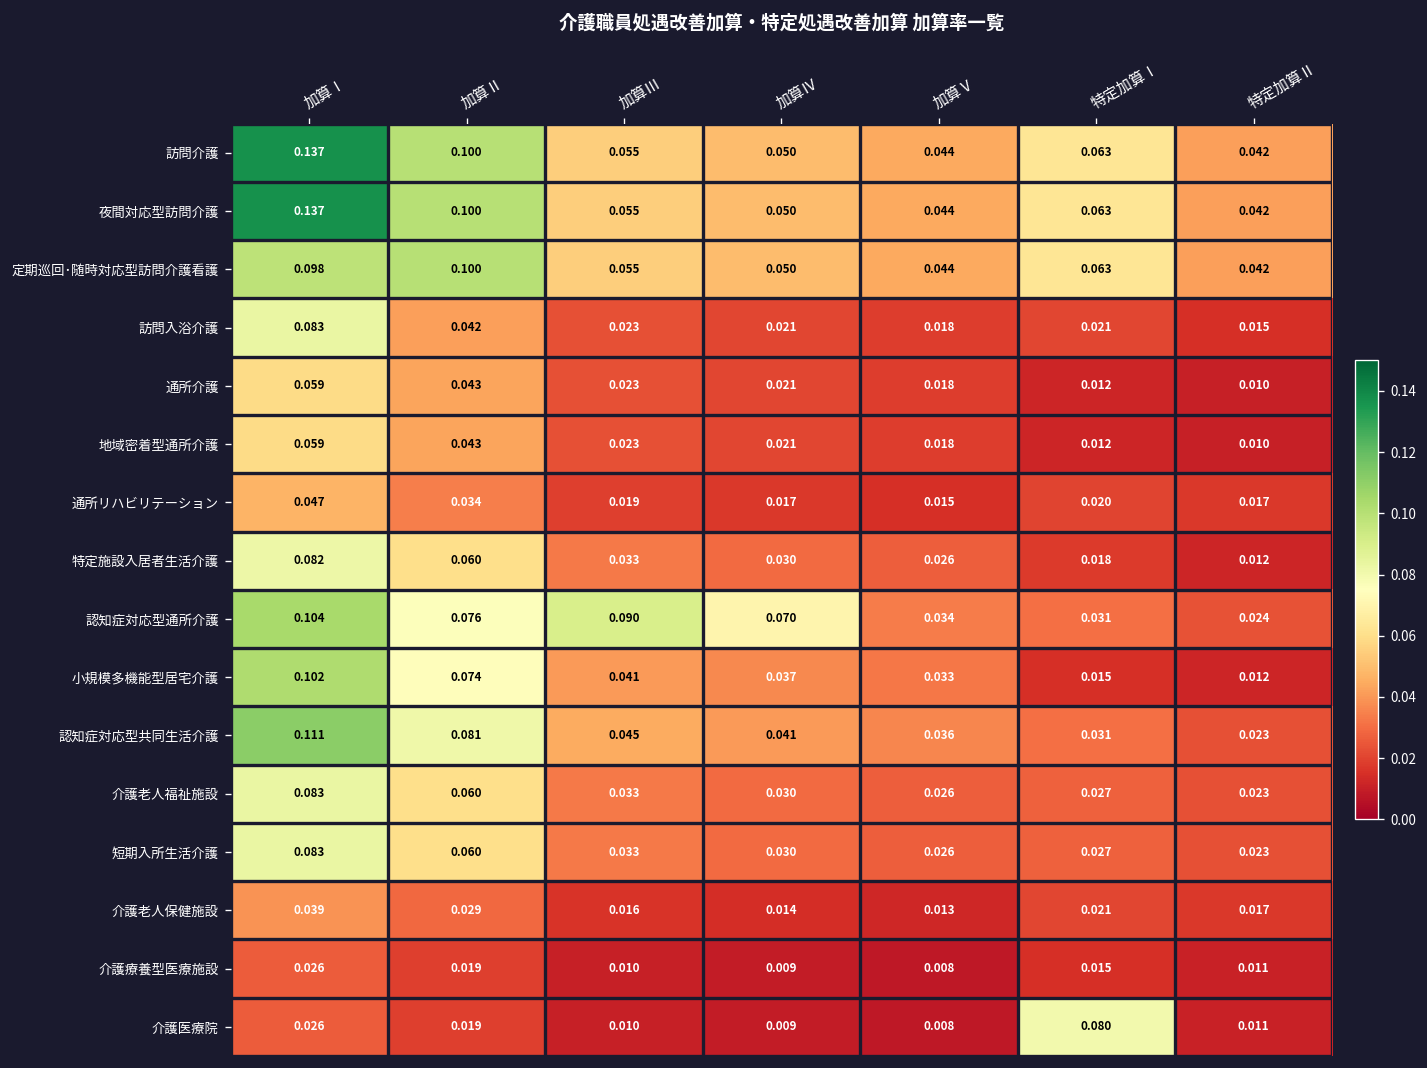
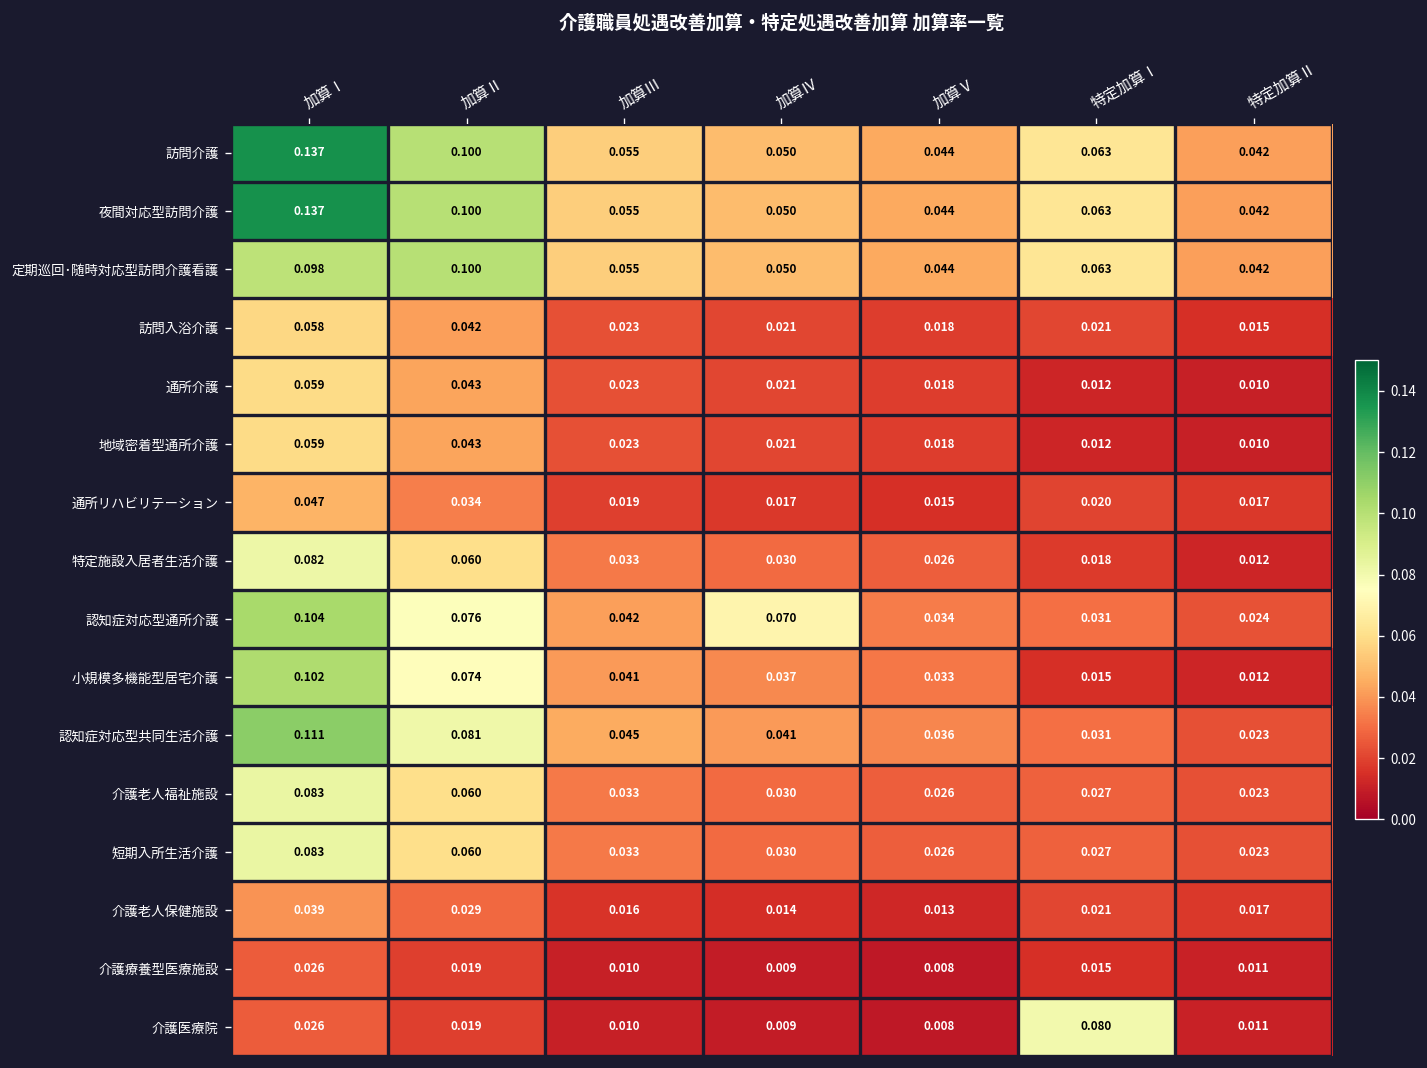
  {
    "訪問介護": {
      "加算Ⅰ": 0.137,
      "加算Ⅱ": 0.100,
      "加算Ⅲ": 0.055,
      "加算Ⅳ": 0.050,
      "加算Ⅴ": 0.044,
      "特定加算Ⅰ": 0.063,
      "特定加算Ⅱ": 0.042
    },
    "夜間対応型訪問介護": {
      "加算Ⅰ": 0.137,
      "加算Ⅱ": 0.100,
      "加算Ⅲ": 0.055,
      "加算Ⅳ": 0.050,
      "加算Ⅴ": 0.044,
      "特定加算Ⅰ": 0.063,
      "特定加算Ⅱ": 0.042
    },
    "定期巡回･随時対応型訪問介護看護": {
      "加算Ⅰ": 0.098,
      "加算Ⅱ": 0.100,
      "加算Ⅲ": 0.055,
      "加算Ⅳ": 0.050,
      "加算Ⅴ": 0.044,
      "特定加算Ⅰ": 0.063,
      "特定加算Ⅱ": 0.042
    },
    "訪問入浴介護": {
-     "加算Ⅰ": 0.083,
+     "加算Ⅰ": 0.058,
      "加算Ⅱ": 0.042,
      "加算Ⅲ": 0.023,
      "加算Ⅳ": 0.021,
      "加算Ⅴ": 0.018,
      "特定加算Ⅰ": 0.021,
      "特定加算Ⅱ": 0.015
    },
    "通所介護": {
      "加算Ⅰ": 0.059,
      "加算Ⅱ": 0.043,
      "加算Ⅲ": 0.023,
      "加算Ⅳ": 0.021,
      "加算Ⅴ": 0.018,
      "特定加算Ⅰ": 0.012,
      "特定加算Ⅱ": 0.010
    },
    "地域密着型通所介護": {
      "加算Ⅰ": 0.059,
      "加算Ⅱ": 0.043,
      "加算Ⅲ": 0.023,
      "加算Ⅳ": 0.021,
      "加算Ⅴ": 0.018,
      "特定加算Ⅰ": 0.012,
      "特定加算Ⅱ": 0.010
    },
    "通所リハビリテーション": {
      "加算Ⅰ": 0.047,
      "加算Ⅱ": 0.034,
      "加算Ⅲ": 0.019,
      "加算Ⅳ": 0.017,
      "加算Ⅴ": 0.015,
      "特定加算Ⅰ": 0.020,
      "特定加算Ⅱ": 0.017
    },
    "特定施設入居者生活介護": {
      "加算Ⅰ": 0.082,
      "加算Ⅱ": 0.060,
      "加算Ⅲ": 0.033,
      "加算Ⅳ": 0.030,
      "加算Ⅴ": 0.026,
      "特定加算Ⅰ": 0.018,
      "特定加算Ⅱ": 0.012
    },
    "認知症対応型通所介護": {
      "加算Ⅰ": 0.104,
      "加算Ⅱ": 0.076,
-     "加算Ⅲ": 0.090,
+     "加算Ⅲ": 0.042,
      "加算Ⅳ": 0.070,
      "加算Ⅴ": 0.034,
      "特定加算Ⅰ": 0.031,
      "特定加算Ⅱ": 0.024
    },
    "小規模多機能型居宅介護": {
      "加算Ⅰ": 0.102,
      "加算Ⅱ": 0.074,
      "加算Ⅲ": 0.041,
      "加算Ⅳ": 0.037,
      "加算Ⅴ": 0.033,
      "特定加算Ⅰ": 0.015,
      "特定加算Ⅱ": 0.012
    },
    "認知症対応型共同生活介護": {
      "加算Ⅰ": 0.111,
      "加算Ⅱ": 0.081,
      "加算Ⅲ": 0.045,
      "加算Ⅳ": 0.041,
      "加算Ⅴ": 0.036,
      "特定加算Ⅰ": 0.031,
      "特定加算Ⅱ": 0.023
    },
    "介護老人福祉施設": {
      "加算Ⅰ": 0.083,
      "加算Ⅱ": 0.060,
      "加算Ⅲ": 0.033,
      "加算Ⅳ": 0.030,
      "加算Ⅴ": 0.026,
      "特定加算Ⅰ": 0.027,
      "特定加算Ⅱ": 0.023
    },
    "短期入所生活介護": {
      "加算Ⅰ": 0.083,
      "加算Ⅱ": 0.060,
      "加算Ⅲ": 0.033,
      "加算Ⅳ": 0.030,
      "加算Ⅴ": 0.026,
      "特定加算Ⅰ": 0.027,
      "特定加算Ⅱ": 0.023
    },
    "介護老人保健施設": {
      "加算Ⅰ": 0.039,
      "加算Ⅱ": 0.029,
      "加算Ⅲ": 0.016,
      "加算Ⅳ": 0.014,
      "加算Ⅴ": 0.013,
      "特定加算Ⅰ": 0.021,
      "特定加算Ⅱ": 0.017
    },
    "介護療養型医療施設": {
      "加算Ⅰ": 0.026,
      "加算Ⅱ": 0.019,
      "加算Ⅲ": 0.010,
      "加算Ⅳ": 0.009,
      "加算Ⅴ": 0.008,
      "特定加算Ⅰ": 0.015,
      "特定加算Ⅱ": 0.011
    },
    "介護医療院": {
      "加算Ⅰ": 0.026,
      "加算Ⅱ": 0.019,
      "加算Ⅲ": 0.010,
      "加算Ⅳ": 0.009,
      "加算Ⅴ": 0.008,
      "特定加算Ⅰ": 0.080,
      "特定加算Ⅱ": 0.011
    }
  }
